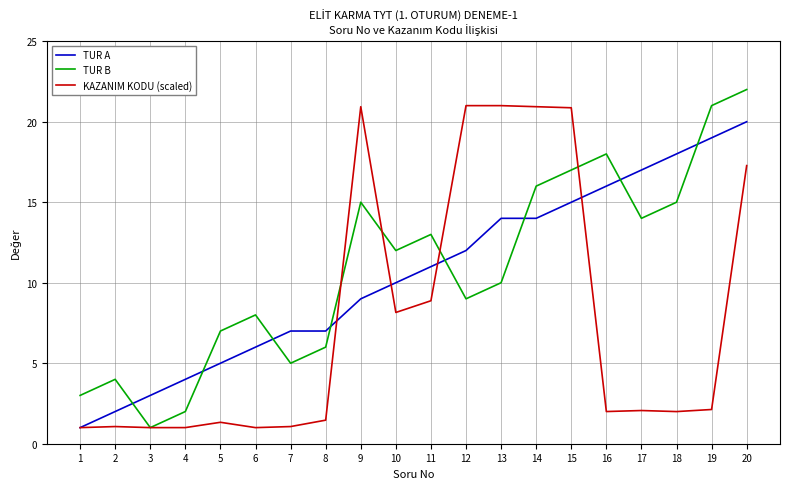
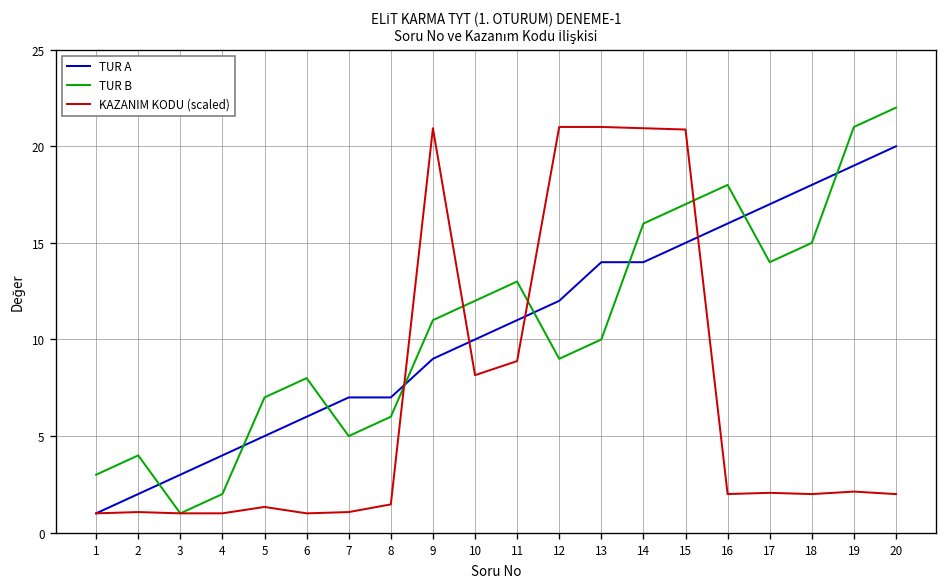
  {
    "TUR A": {
      "2": 2.0,
      "3": 3.0,
      "4": 4.0,
      "5": 5.0,
      "6": 6.0,
      "7": 7.0,
      "8": 7.0,
      "9": 9.0,
      "10": 10.0,
      "11": 11.0,
      "12": 12.0,
      "13": 14.0,
      "14": 14.0,
      "15": 15.0,
      "16": 16.0,
      "17": 17.0,
      "18": 18.0,
      "19": 19.0,
      "20": 20.0
    },
    "TUR B": {
      "1": 3,
      "2": 4,
      "4": 2,
      "5": 7,
      "6": 8,
      "7": 5,
      "8": 6,
-     "9": 15,
+     "9": 11,
      "10": 12,
      "11": 13,
      "12": 9,
      "13": 10,
      "14": 16,
      "15": 17,
      "16": 18,
      "17": 14,
      "18": 15,
      "19": 21,
      "20": 22
    },
    "KAZANIM KODU (scaled)": {
      "2": 1.1,
      "4": 1.0,
      "5": 1.3,
      "6": 1.0,
      "7": 1.1,
      "8": 1.5,
      "9": 20.9,
      "10": 8.2,
      "11": 8.9,
      "12": 21.0,
      "13": 21.0,
      "14": 20.9,
      "15": 20.9,
      "16": 2.0,
      "17": 2.1,
      "18": 2.0,
      "19": 2.1,
-     "20": 17.3
+     "20": 2.0
    }
  }
